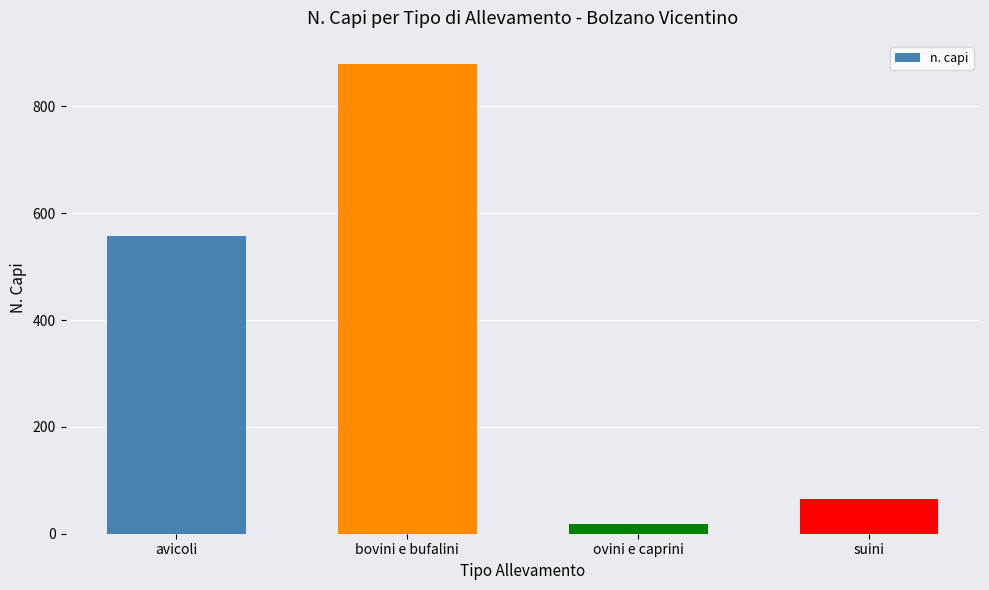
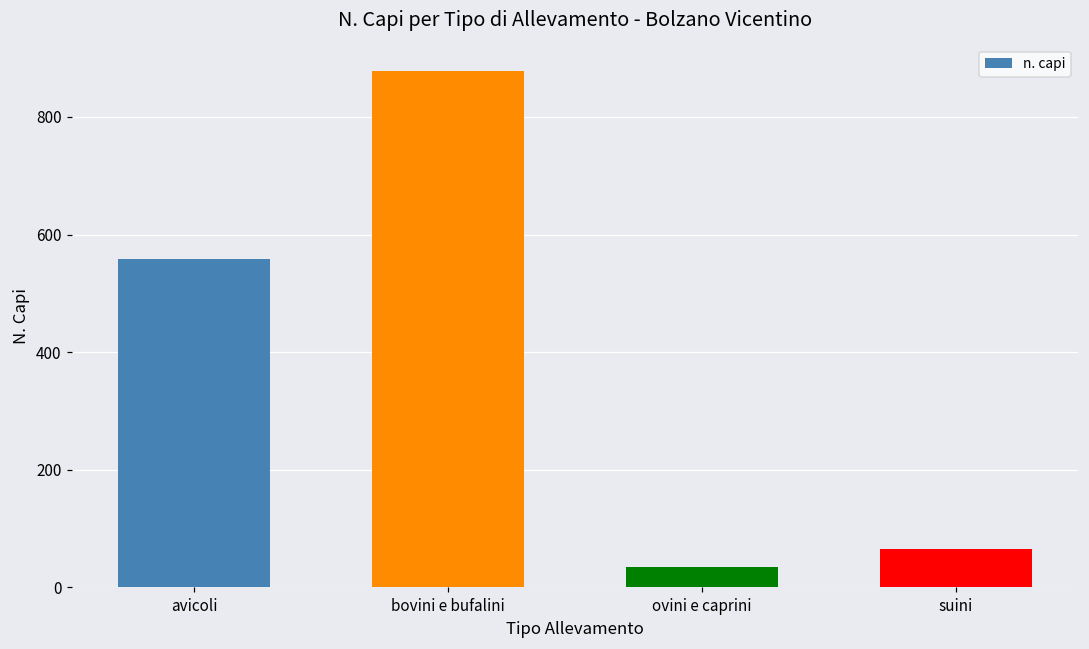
  {
    "avicoli": 560,
    "bovini e bufalini": 880,
-   "ovini e caprini": 20,
+   "ovini e caprini": 40,
    "suini": 70
  }
